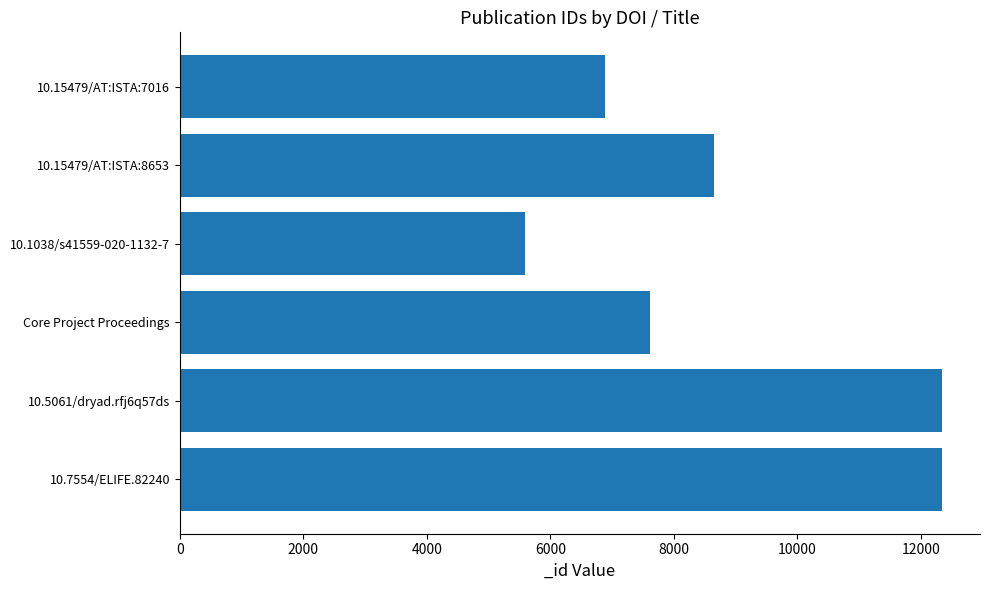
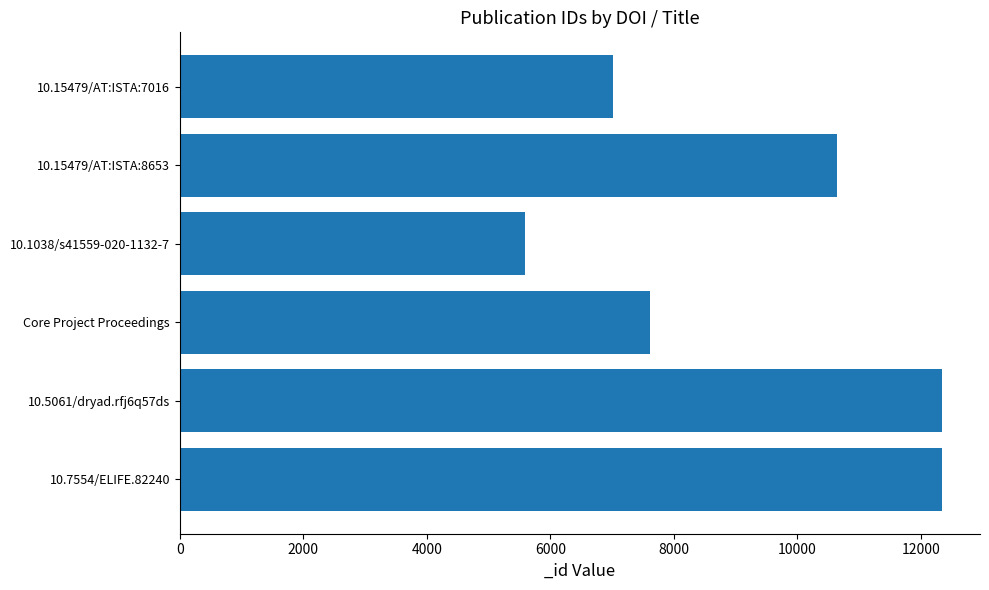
  {
-   "10.15479/AT:ISTA:7016": 6900,
-   "10.15479/AT:ISTA:8653": 8700,
+   "10.15479/AT:ISTA:7016": 7000,
+   "10.15479/AT:ISTA:8653": 10600,
    "10.1038/s41559-020-1132-7": 5600,
    "Core Project Proceedings": 7600,
    "10.5061/dryad.rfj6q57ds": 12300,
    "10.7554/ELIFE.82240": 12300
  }
